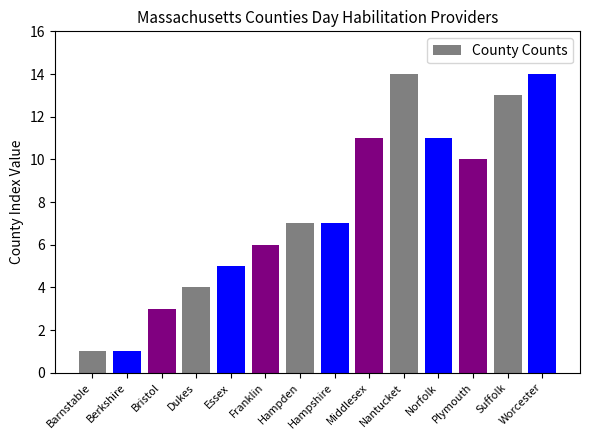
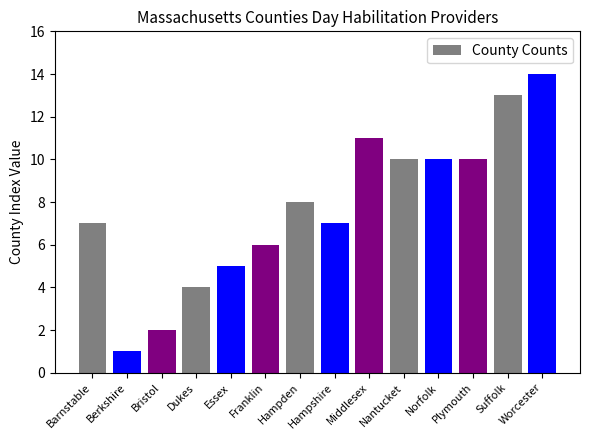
  {
-   "Barnstable": 1,
+   "Barnstable": 7,
    "Berkshire": 1,
-   "Bristol": 3,
+   "Bristol": 2,
    "Dukes": 4,
    "Essex": 5,
    "Franklin": 6,
-   "Hampden": 7,
+   "Hampden": 8,
    "Hampshire": 7,
    "Middlesex": 11,
-   "Nantucket": 14,
-   "Norfolk": 11,
+   "Nantucket": 10,
+   "Norfolk": 10,
    "Plymouth": 10,
    "Suffolk": 13,
    "Worcester": 14
  }
